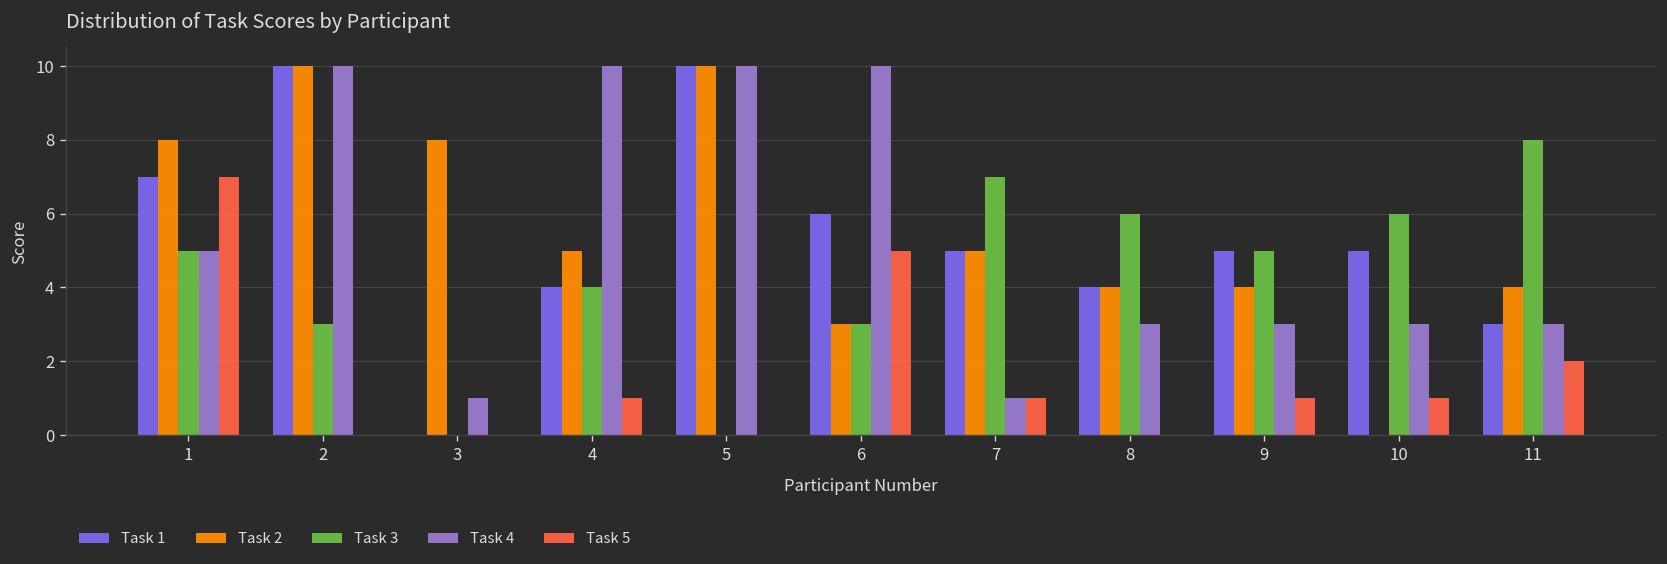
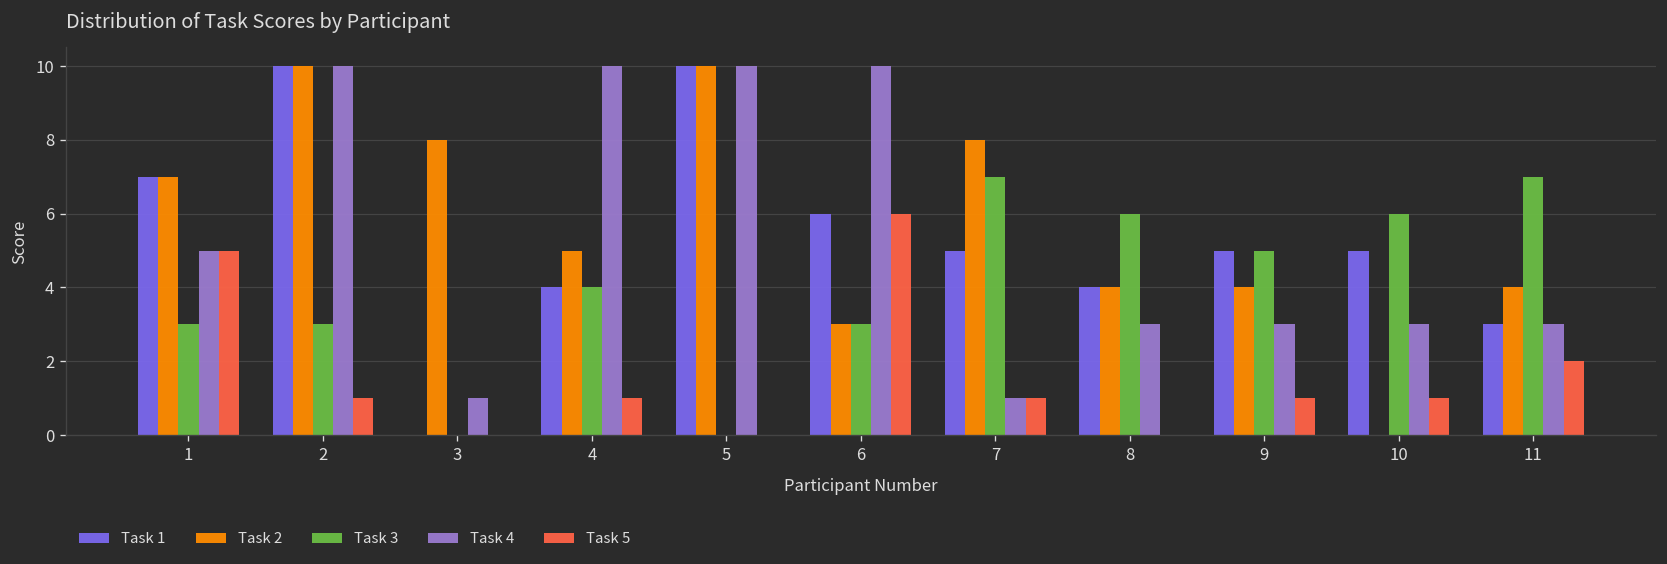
  {
    "Task 2": {
-     "1": 8,
+     "1": 7,
      "2": 10,
      "3": 8,
      "4": 5,
      "5": 10,
      "6": 3,
-     "7": 5,
+     "7": 8,
      "8": 4,
      "9": 4,
      "10": 0,
      "11": 4
    },
    "Task 3": {
-     "1": 5,
+     "1": 3,
      "2": 3,
      "3": 0,
      "4": 4,
      "5": 0,
      "6": 3,
      "7": 7,
      "8": 6,
      "9": 5,
      "10": 6,
-     "11": 8
+     "11": 7
    },
    "Task 5": {
-     "1": 7,
-     "2": 0,
+     "1": 5,
+     "2": 1,
      "3": 0,
      "4": 1,
      "5": 0,
-     "6": 5,
+     "6": 6,
      "7": 1,
      "8": 0,
      "9": 1,
      "10": 1,
      "11": 2
    }
  }
